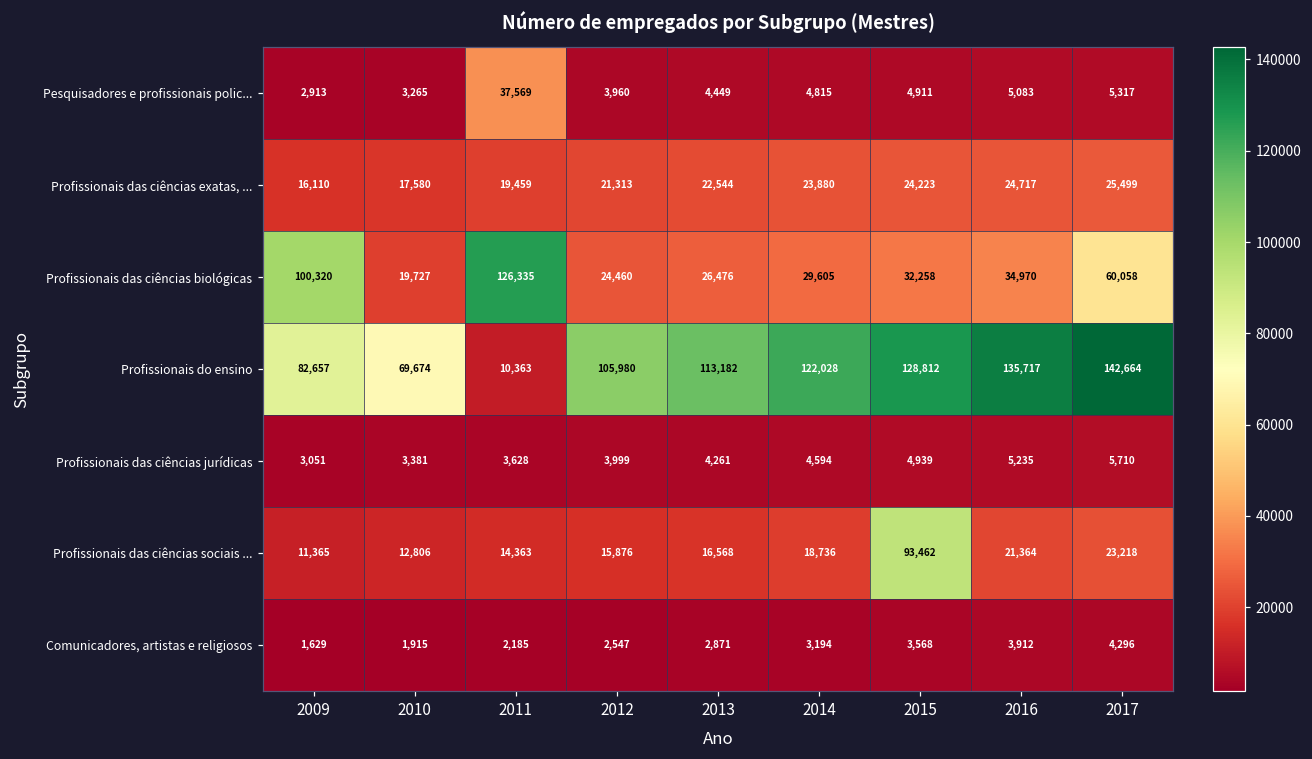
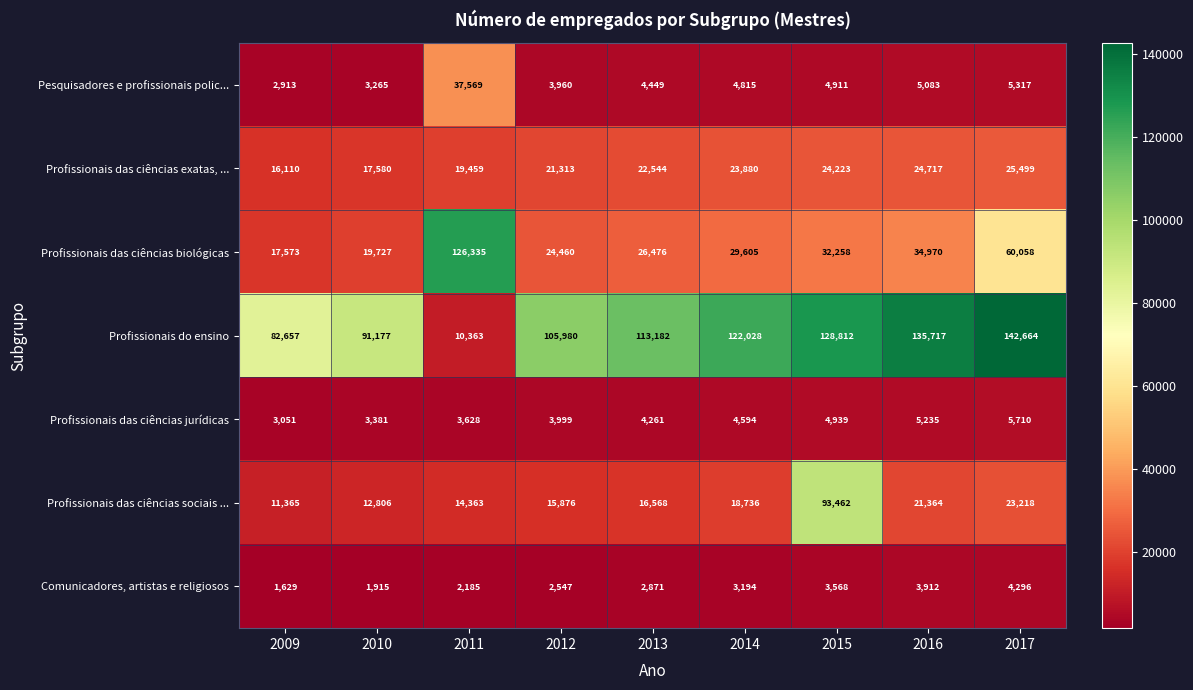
  {
    "Pesquisadores e profissionais polic...": {
      "2009": "2,913",
      "2010": "3,265",
      "2011": "37,569",
      "2012": "3,960",
      "2013": "4,449",
      "2014": "4,815",
      "2015": "4,911",
      "2016": "5,083",
      "2017": "5,317"
    },
    "Profissionais das ciências exatas, ...": {
      "2009": "16,110",
      "2010": "17,580",
      "2011": "19,459",
      "2012": "21,313",
      "2013": "22,544",
      "2014": "23,880",
      "2015": "24,223",
      "2016": "24,717",
      "2017": "25,499"
    },
    "Profissionais das ciências biológicas": {
-     "2009": "100,320",
+     "2009": "17,573",
      "2010": "19,727",
      "2011": "126,335",
      "2012": "24,460",
      "2013": "26,476",
      "2014": "29,605",
      "2015": "32,258",
      "2016": "34,970",
      "2017": "60,058"
    },
    "Profissionais do ensino": {
      "2009": "82,657",
-     "2010": "69,674",
+     "2010": "91,177",
      "2011": "10,363",
      "2012": "105,980",
      "2013": "113,182",
      "2014": "122,028",
      "2015": "128,812",
      "2016": "135,717",
      "2017": "142,664"
    },
    "Profissionais das ciências jurídicas": {
      "2009": "3,051",
      "2010": "3,381",
      "2011": "3,628",
      "2012": "3,999",
      "2013": "4,261",
      "2014": "4,594",
      "2015": "4,939",
      "2016": "5,235",
      "2017": "5,710"
    },
    "Profissionais das ciências sociais ...": {
      "2009": "11,365",
      "2010": "12,806",
      "2011": "14,363",
      "2012": "15,876",
      "2013": "16,568",
      "2014": "18,736",
      "2015": "93,462",
      "2016": "21,364",
      "2017": "23,218"
    },
    "Comunicadores, artistas e religiosos": {
      "2009": "1,629",
      "2010": "1,915",
      "2011": "2,185",
      "2012": "2,547",
      "2013": "2,871",
      "2014": "3,194",
      "2015": "3,568",
      "2016": "3,912",
      "2017": "4,296"
    }
  }
